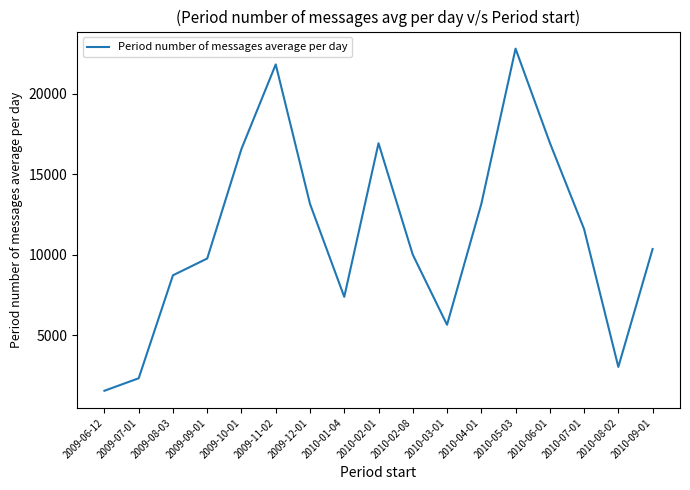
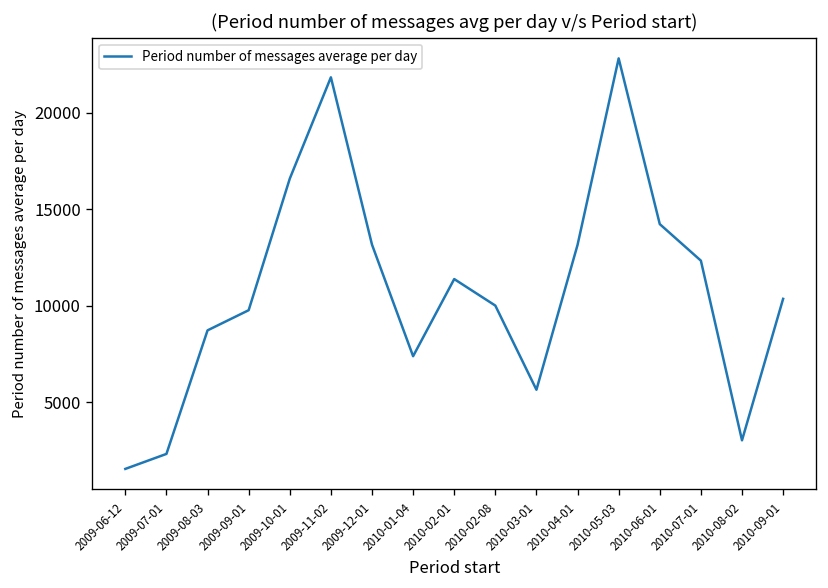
  {
    "2009-06-12": 1500,
    "2009-07-01": 2300,
    "2009-08-03": 8700,
    "2009-09-01": 9800,
    "2009-10-01": 16600,
    "2009-11-02": 21800,
    "2009-12-01": 13200,
    "2010-01-04": 7400,
-   "2010-02-01": 16900,
+   "2010-02-01": 11400,
    "2010-02-08": 10000,
    "2010-03-01": 5600,
    "2010-04-01": 13100,
    "2010-05-03": 22800,
-   "2010-06-01": 17000,
-   "2010-07-01": 11600,
+   "2010-06-01": 14200,
+   "2010-07-01": 12300,
    "2010-08-02": 3000,
    "2010-09-01": 10300
  }
